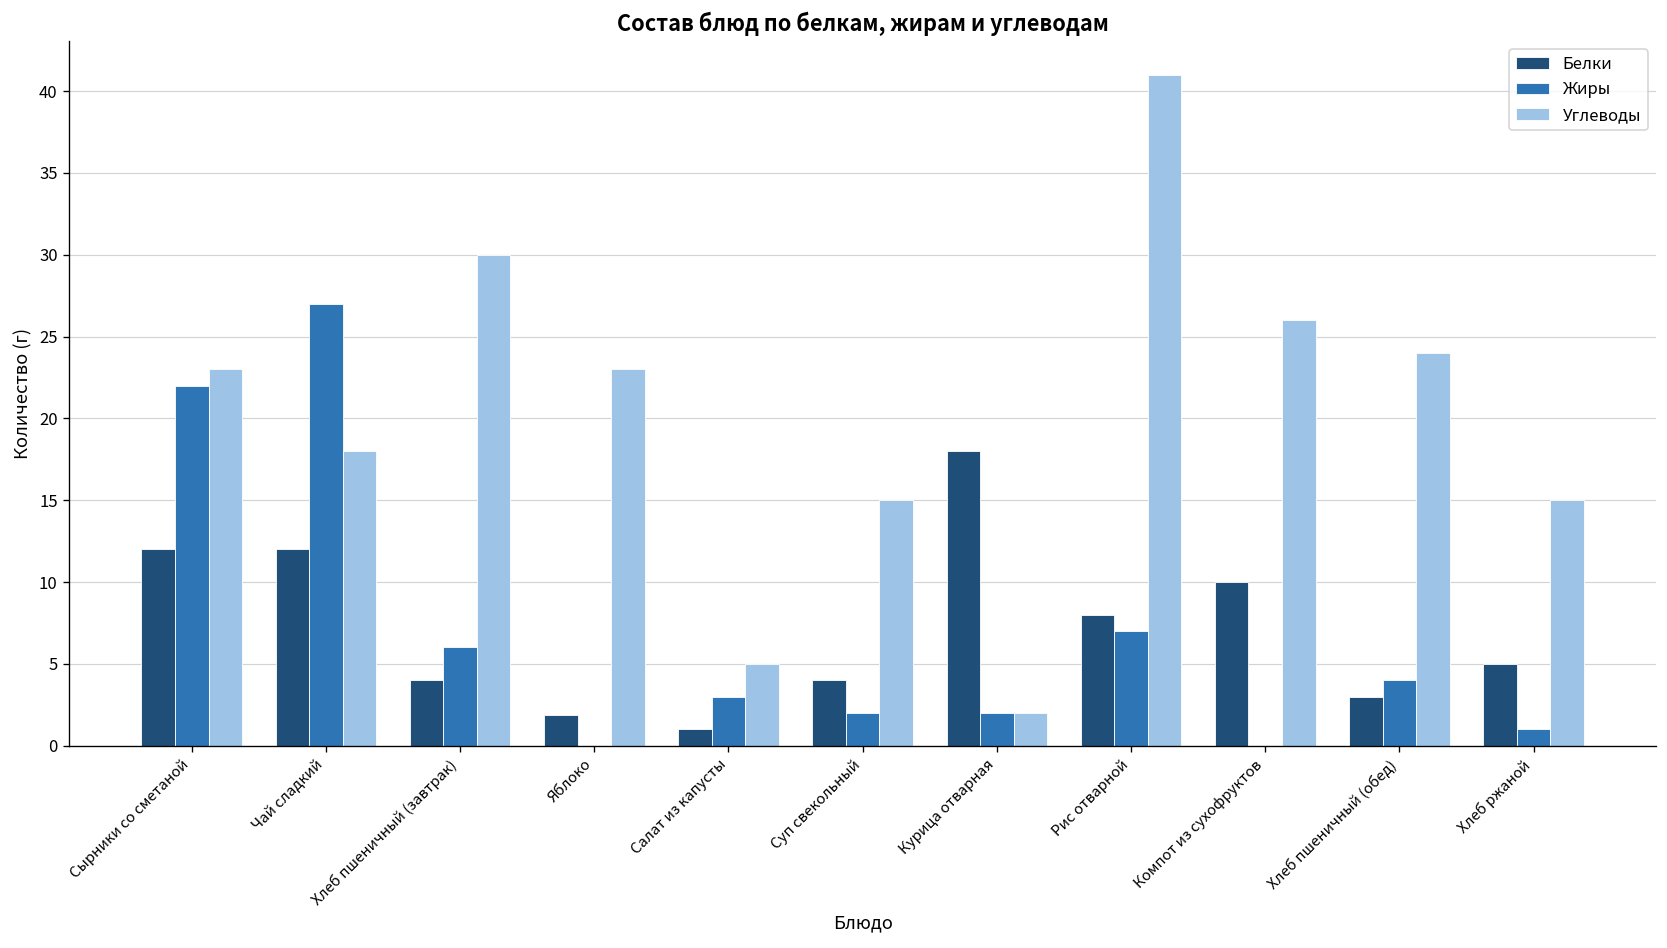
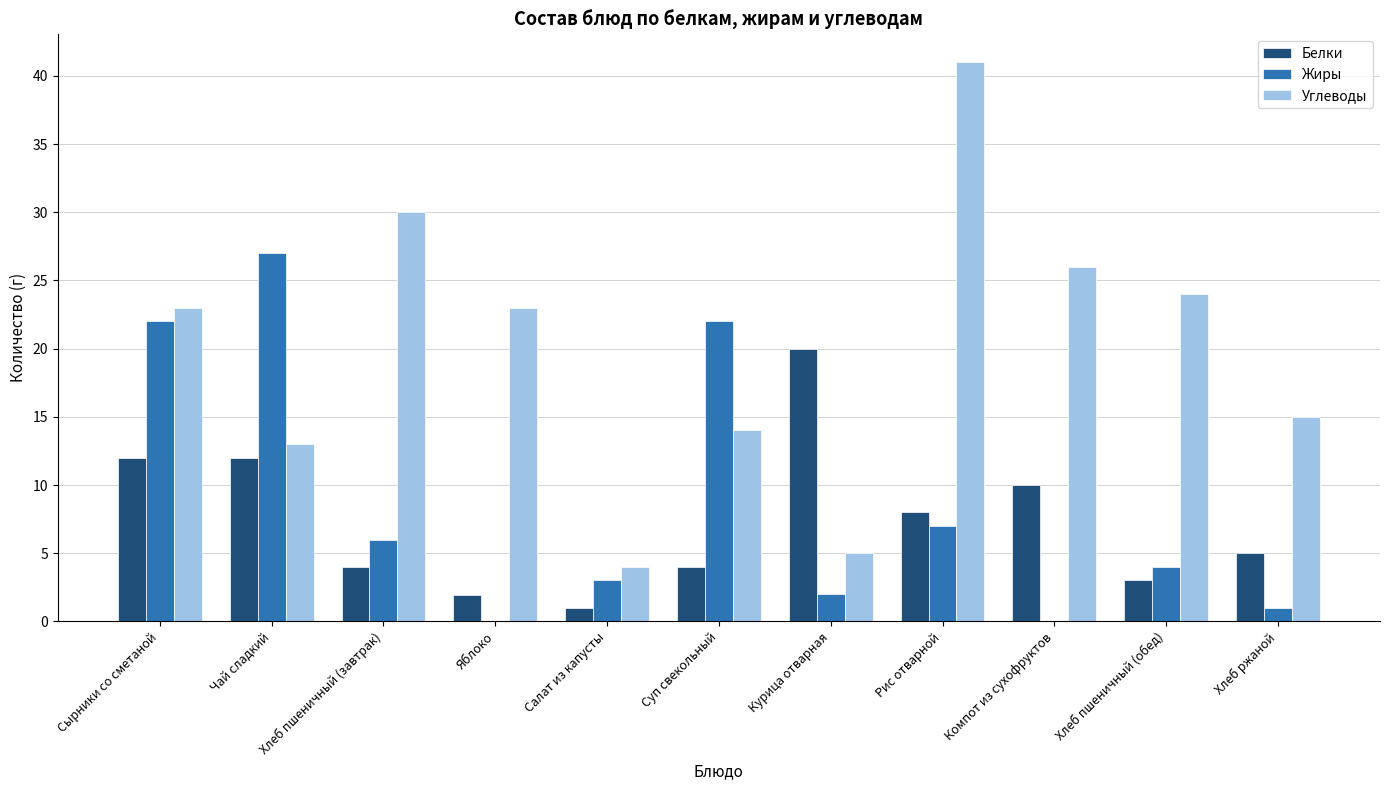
  {
    "Белки": {
      "Сырники со сметаной": 12,
      "Чай сладкий": 12,
      "Хлеб пшеничный (завтрак)": 4,
      "Яблоко": 2,
      "Салат из капусты": 1,
      "Суп свекольный": 4,
-     "Курица отварная": 18,
+     "Курица отварная": 20,
      "Рис отварной": 8,
      "Компот из сухофруктов": 10,
      "Хлеб пшеничный (обед)": 3,
      "Хлеб ржаной": 5
    },
    "Жиры": {
      "Сырники со сметаной": 22,
      "Чай сладкий": 27,
      "Хлеб пшеничный (завтрак)": 6,
      "Яблоко": 0,
      "Салат из капусты": 3,
-     "Суп свекольный": 2,
+     "Суп свекольный": 22,
      "Курица отварная": 2,
      "Рис отварной": 7,
      "Компот из сухофруктов": 0,
      "Хлеб пшеничный (обед)": 4,
      "Хлеб ржаной": 1
    },
    "Углеводы": {
      "Сырники со сметаной": 23,
-     "Чай сладкий": 18,
+     "Чай сладкий": 13,
      "Хлеб пшеничный (завтрак)": 30,
      "Яблоко": 23,
-     "Салат из капусты": 5,
-     "Суп свекольный": 15,
-     "Курица отварная": 2,
+     "Салат из капусты": 4,
+     "Суп свекольный": 14,
+     "Курица отварная": 5,
      "Рис отварной": 41,
      "Компот из сухофруктов": 26,
      "Хлеб пшеничный (обед)": 24,
      "Хлеб ржаной": 15
    }
  }
